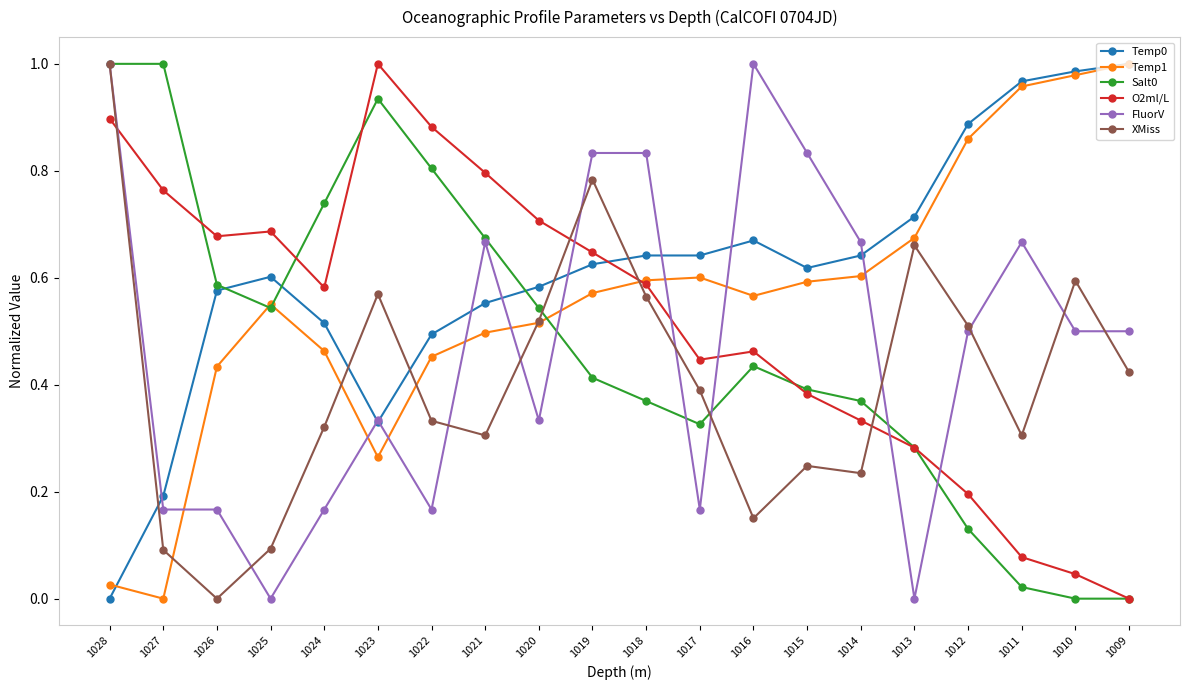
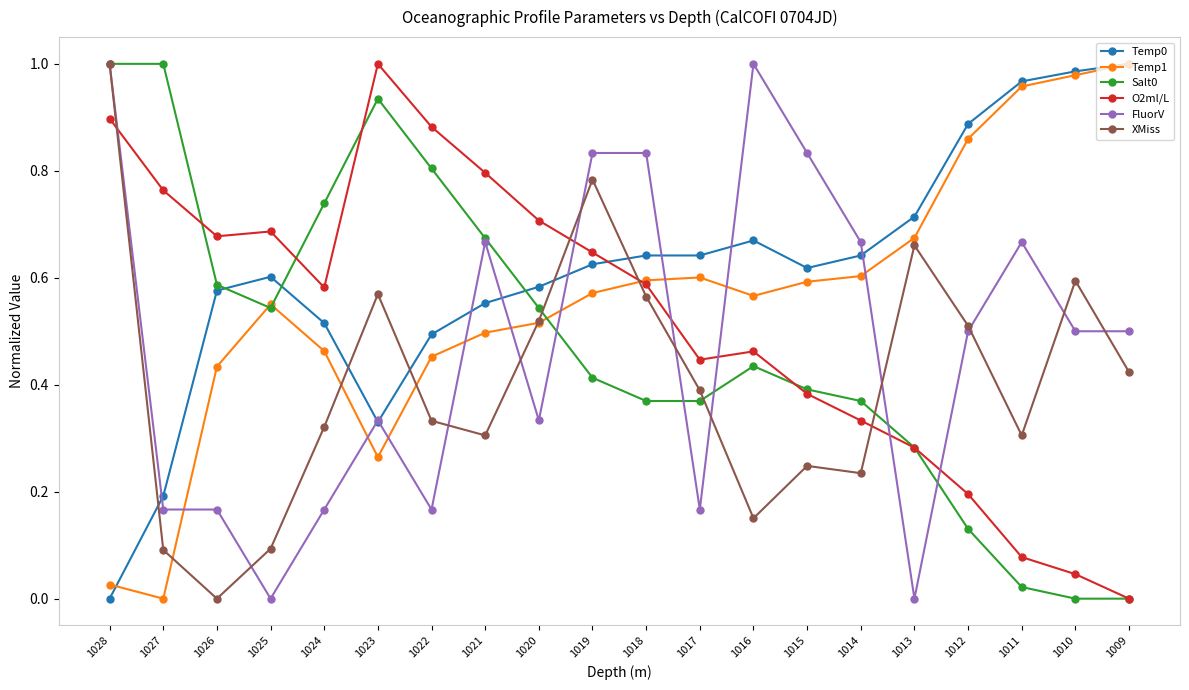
  {
    "Temp0": {
      "1028": 0.00,
      "1027": 0.19,
      "1026": 0.58,
      "1025": 0.60,
      "1024": 0.52,
      "1022": 0.49,
      "1021": 0.55,
      "1020": 0.58,
      "1019": 0.63,
      "1018": 0.64,
      "1017": 0.64,
      "1016": 0.67,
      "1015": 0.62,
      "1014": 0.64,
      "1013": 0.71,
      "1012": 0.89,
      "1011": 0.97,
      "1010": 0.99
    },
    "Temp1": {
      "1028": 0.03,
      "1027": 0.00,
      "1026": 0.43,
      "1025": 0.55,
      "1024": 0.46,
      "1023": 0.26,
      "1022": 0.45,
      "1021": 0.50,
      "1019": 0.57,
      "1018": 0.60,
      "1017": 0.60,
      "1016": 0.57,
      "1015": 0.59,
      "1014": 0.60,
      "1013": 0.67,
      "1012": 0.86,
      "1011": 0.96,
      "1010": 0.98
    },
    "Salt0": {
      "1027": 1.00,
      "1026": 0.59,
      "1025": 0.54,
      "1024": 0.74,
      "1023": 0.93,
      "1022": 0.80,
      "1021": 0.67,
      "1020": 0.54,
      "1019": 0.41,
      "1018": 0.37,
-     "1017": 0.33,
+     "1017": 0.37,
      "1016": 0.43,
      "1015": 0.39,
      "1014": 0.37,
      "1012": 0.13,
      "1011": 0.02,
      "1010": 0.00
    },
    "O2ml/L": {
      "1028": 0.90,
      "1027": 0.76,
      "1026": 0.68,
      "1025": 0.69,
      "1024": 0.58,
      "1023": 1.00,
      "1022": 0.88,
      "1021": 0.80,
      "1020": 0.71,
      "1019": 0.65,
      "1018": 0.59,
      "1017": 0.45,
      "1016": 0.46,
      "1015": 0.38,
      "1014": 0.33,
      "1012": 0.20,
      "1011": 0.08,
      "1010": 0.05
    },
    "FluorV": {
      "1027": 0.17,
      "1026": 0.17,
      "1025": 0.00,
      "1024": 0.17,
      "1022": 0.17,
      "1021": 0.67,
      "1020": 0.33,
      "1019": 0.83,
      "1018": 0.83,
      "1017": 0.17,
      "1016": 1.00,
      "1015": 0.83,
      "1014": 0.67,
      "1013": 0.00,
      "1012": 0.50,
      "1011": 0.67,
      "1010": 0.50,
      "1009": 0.50
    },
    "XMiss": {
      "1027": 0.09,
      "1026": 0.00,
      "1025": 0.09,
      "1024": 0.32,
      "1023": 0.57,
      "1022": 0.33,
      "1021": 0.31,
      "1019": 0.78,
      "1018": 0.56,
      "1017": 0.39,
      "1016": 0.15,
      "1015": 0.25,
      "1014": 0.23,
      "1013": 0.66,
      "1012": 0.51,
      "1011": 0.31,
      "1010": 0.59,
      "1009": 0.42
    }
  }
